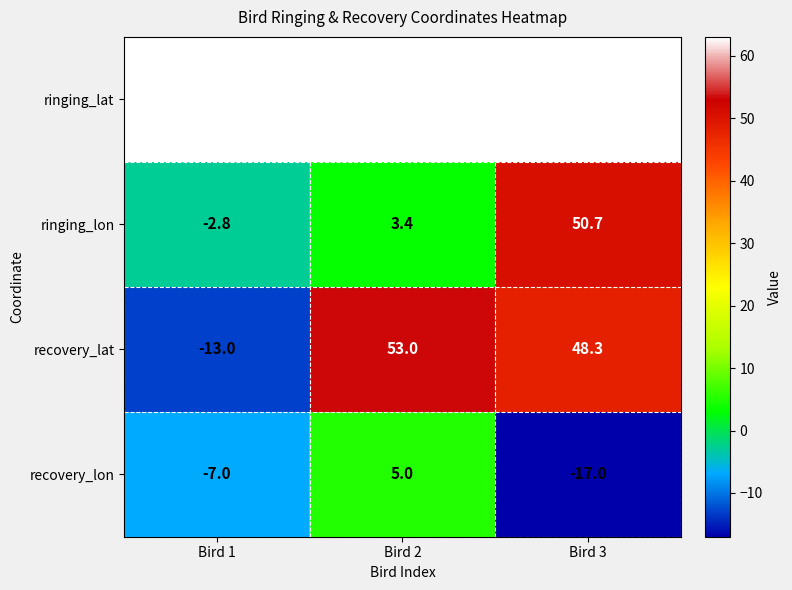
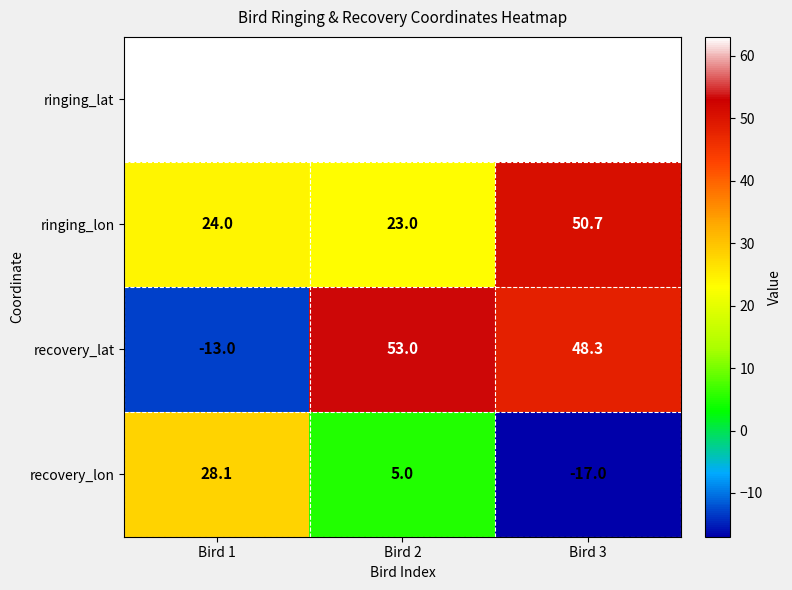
  {
    "ringing_lon": {
-     "Bird 1": -2.8,
-     "Bird 2": 3.4,
+     "Bird 1": 24.0,
+     "Bird 2": 23.0,
      "Bird 3": 50.7
    },
    "recovery_lat": {
      "Bird 1": -13.0,
      "Bird 2": 53.0,
      "Bird 3": 48.3
    },
    "recovery_lon": {
-     "Bird 1": -7.0,
+     "Bird 1": 28.1,
      "Bird 2": 5.0,
      "Bird 3": -17.0
    }
  }
